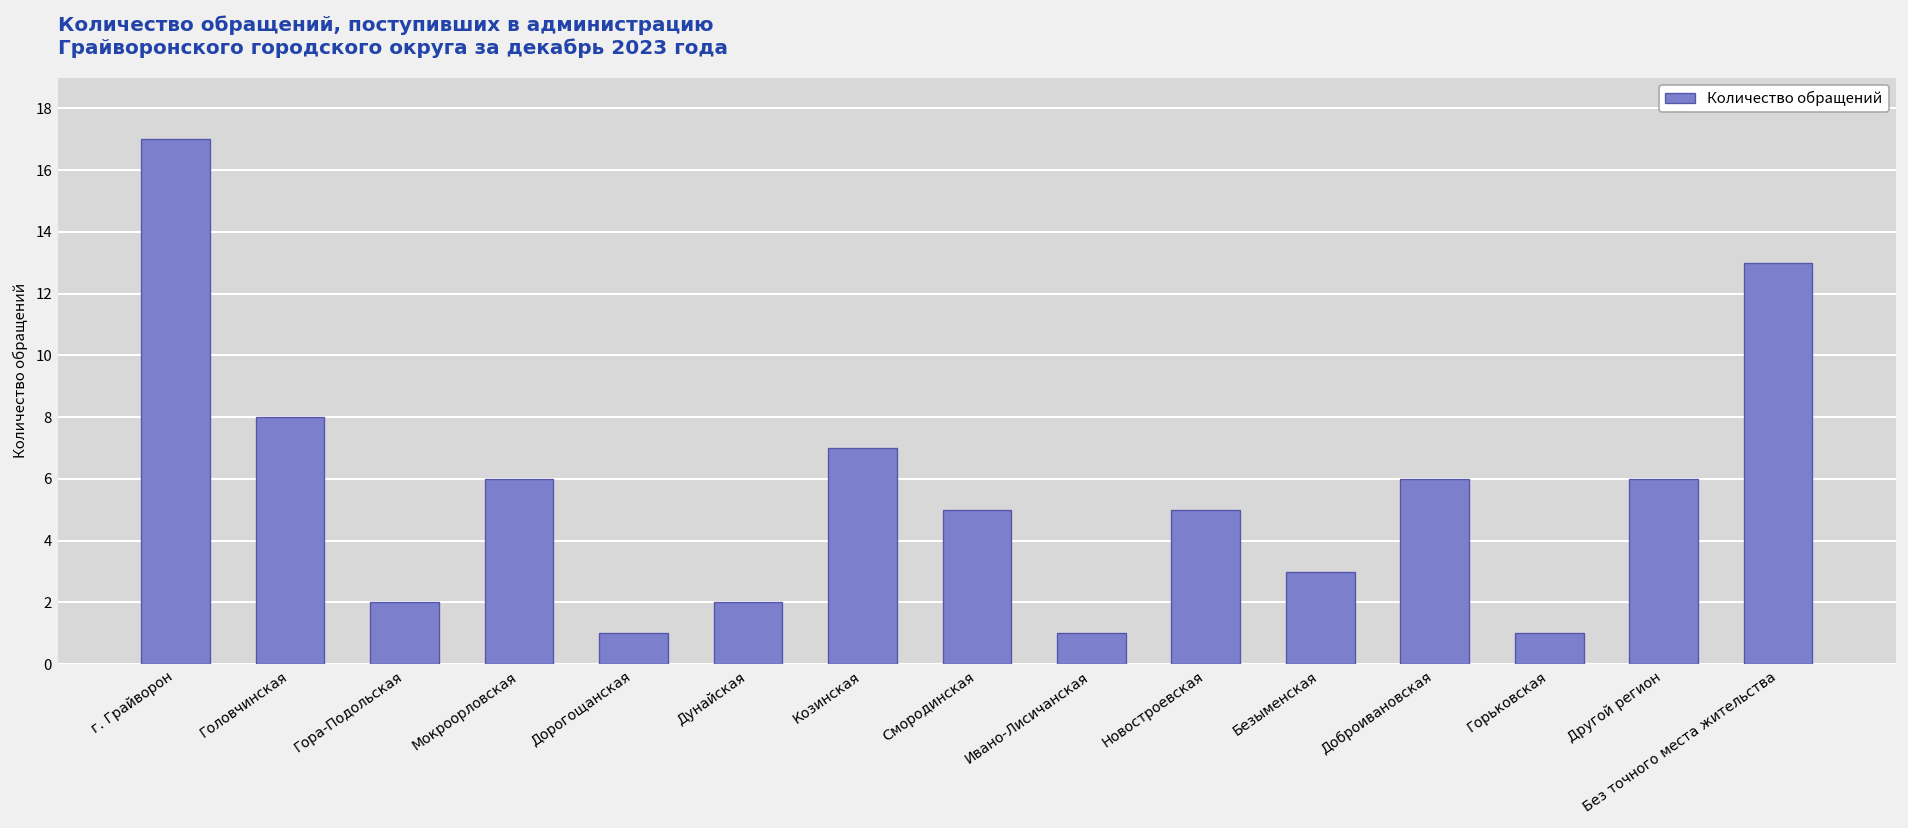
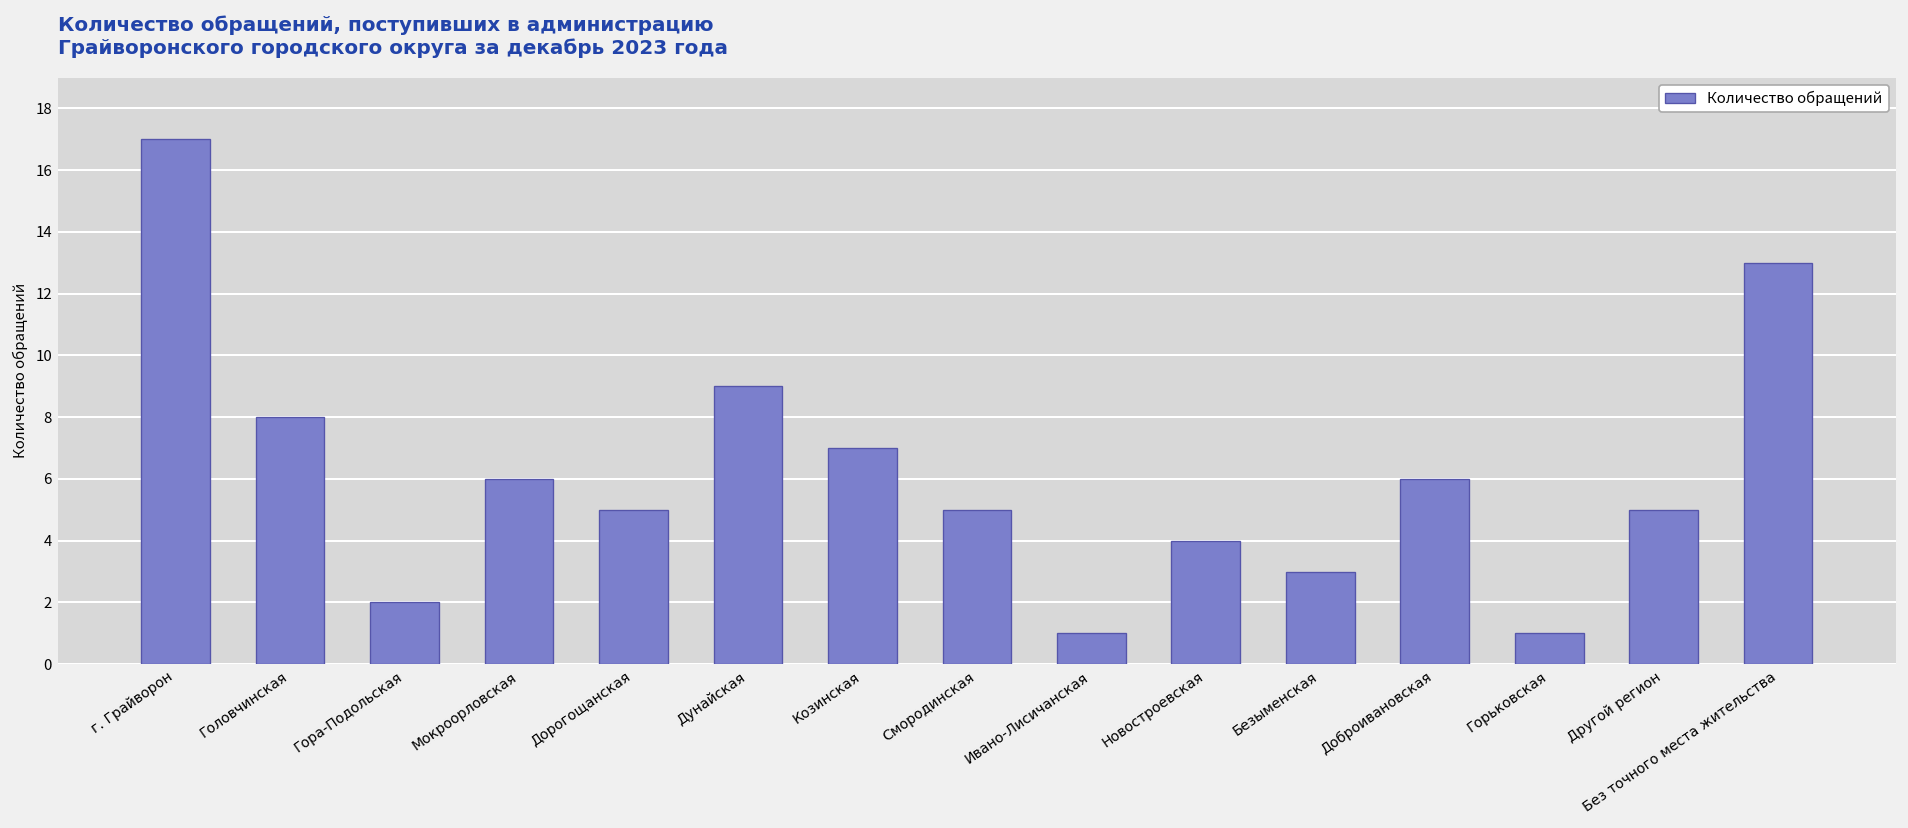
  {
    "г. Грайворон": 17,
    "Головчинская": 8,
    "Гора-Подольская": 2,
    "Мокроорловская": 6,
-   "Дорогощанская": 1,
-   "Дунайская": 2,
+   "Дорогощанская": 5,
+   "Дунайская": 9,
    "Козинская": 7,
    "Смородинская": 5,
    "Ивано-Лисичанская": 1,
-   "Новостроевская": 5,
+   "Новостроевская": 4,
    "Безыменская": 3,
    "Доброивановская": 6,
    "Горьковская": 1,
-   "Другой регион": 6,
+   "Другой регион": 5,
    "Без точного места жительства": 13
  }
